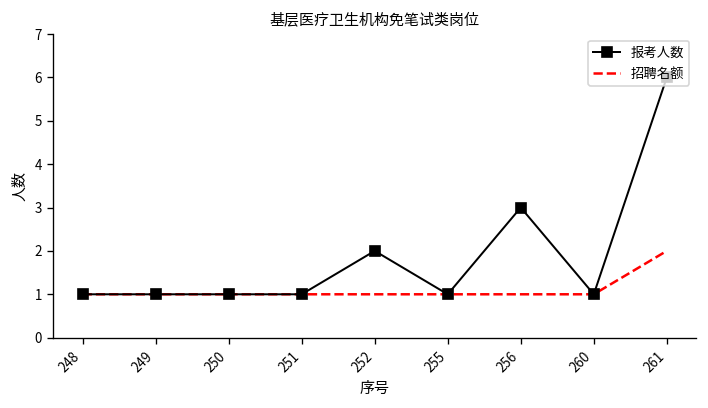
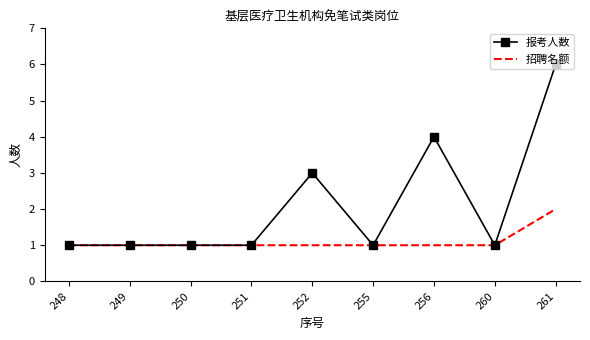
  {
    "报考人数": {
-     "252": 2,
-     "256": 3
+     "252": 3,
+     "256": 4
    },
    "招聘名额": {
      "252": 1,
      "256": 1,
      "261": 2
    }
  }
